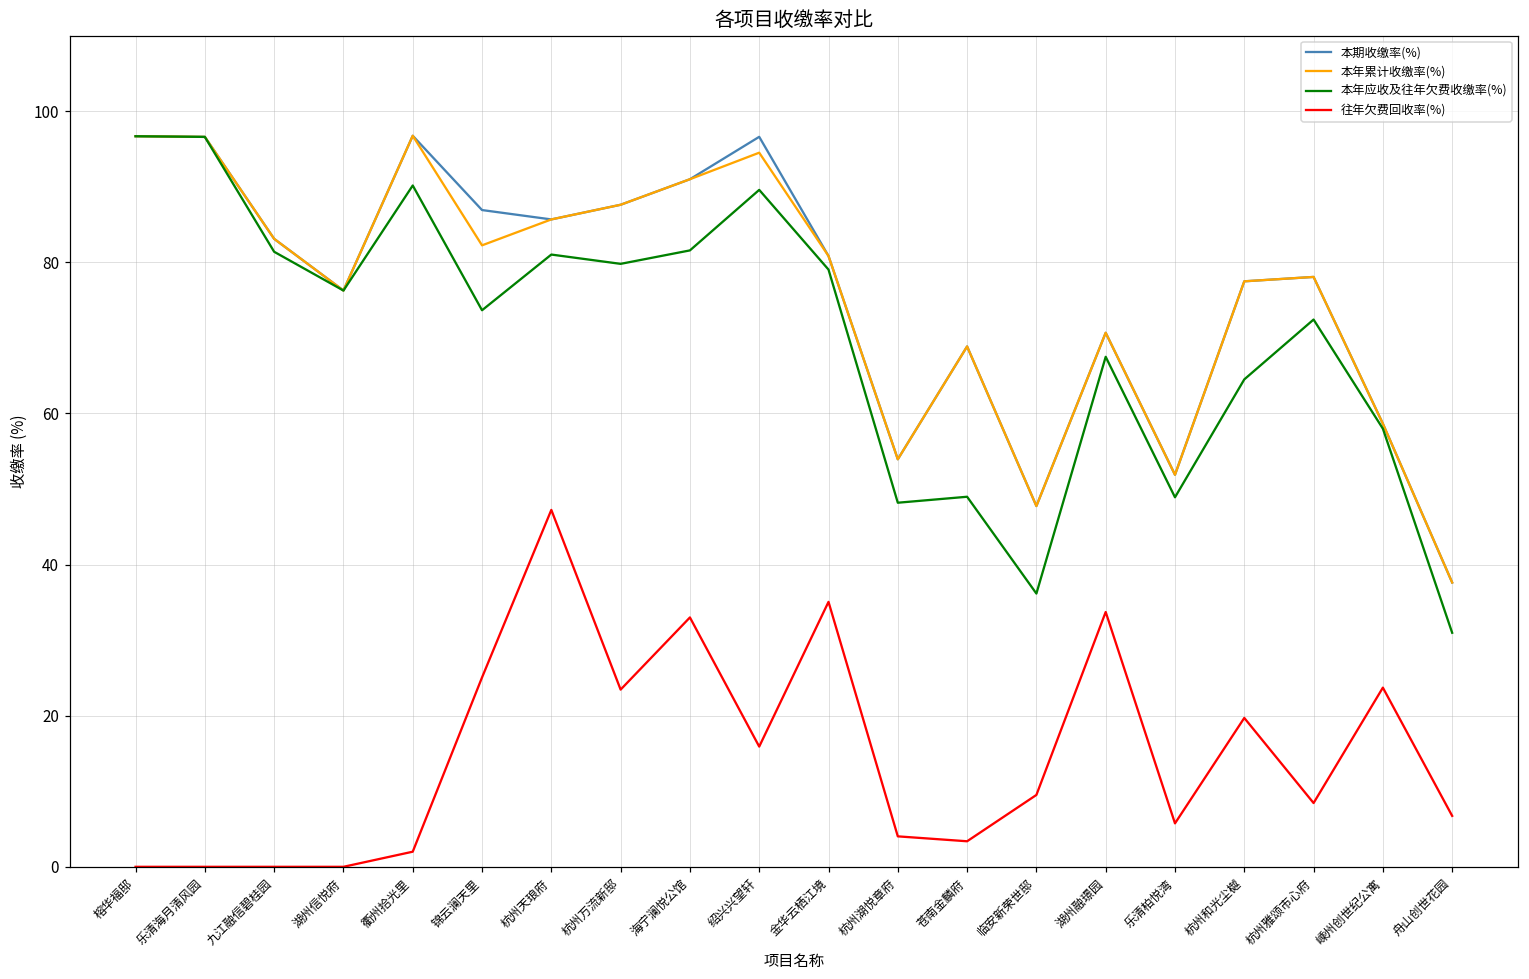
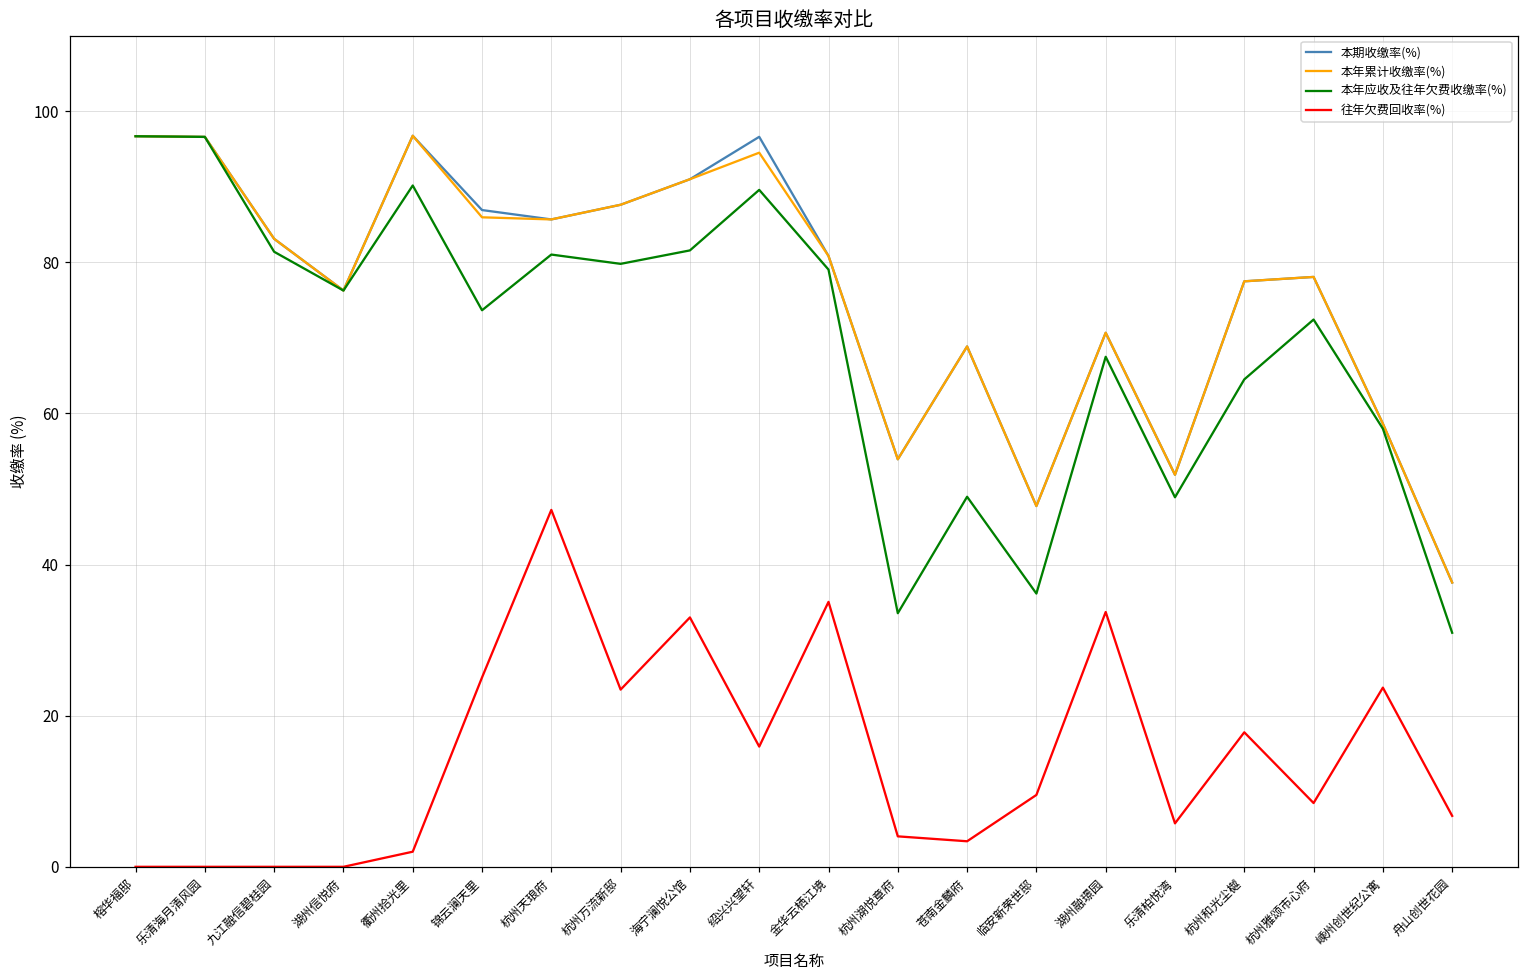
  {
    "本期收缴率(%)": {
      "锦云澜天里": 87,
      "绍兴兴望轩": 97
    },
    "本年累计收缴率(%)": {
-     "锦云澜天里": 82,
+     "锦云澜天里": 86,
      "绍兴兴望轩": 95
    },
    "本年应收及往年欠费收缴率(%)": {
      "九江融信碧桂园": 81,
      "衢州拾光里": 90,
      "锦云澜天里": 74,
      "杭州天琅府": 81,
      "杭州万流新邸": 80,
      "海宁澜悦公馆": 82,
      "绍兴兴望轩": 90,
      "金华云栖江境": 79,
-     "杭州湖悦章府": 48,
+     "杭州湖悦章府": 34,
      "苍南金麟府": 49,
      "临安新荣世邸": 36,
      "湖州融璟园": 67,
      "乐清柏悦湾": 49,
      "杭州和光尘樾": 65,
      "杭州雅颂市心府": 72,
      "嵊州创世纪公寓": 58,
      "舟山创世花园": 31
    },
    "往年欠费回收率(%)": {
      "榕华福邸": 0,
      "乐清海月清风园": 0,
      "九江融信碧桂园": 0,
      "湖州信悦府": 0,
      "衢州拾光里": 2,
      "锦云澜天里": 25,
      "杭州天琅府": 47,
      "杭州万流新邸": 23,
      "海宁澜悦公馆": 33,
      "绍兴兴望轩": 16,
      "金华云栖江境": 35,
      "杭州湖悦章府": 4,
      "苍南金麟府": 3,
      "临安新荣世邸": 10,
      "湖州融璟园": 34,
      "乐清柏悦湾": 6,
-     "杭州和光尘樾": 20,
+     "杭州和光尘樾": 18,
      "杭州雅颂市心府": 8,
      "嵊州创世纪公寓": 24,
      "舟山创世花园": 7
    }
  }
